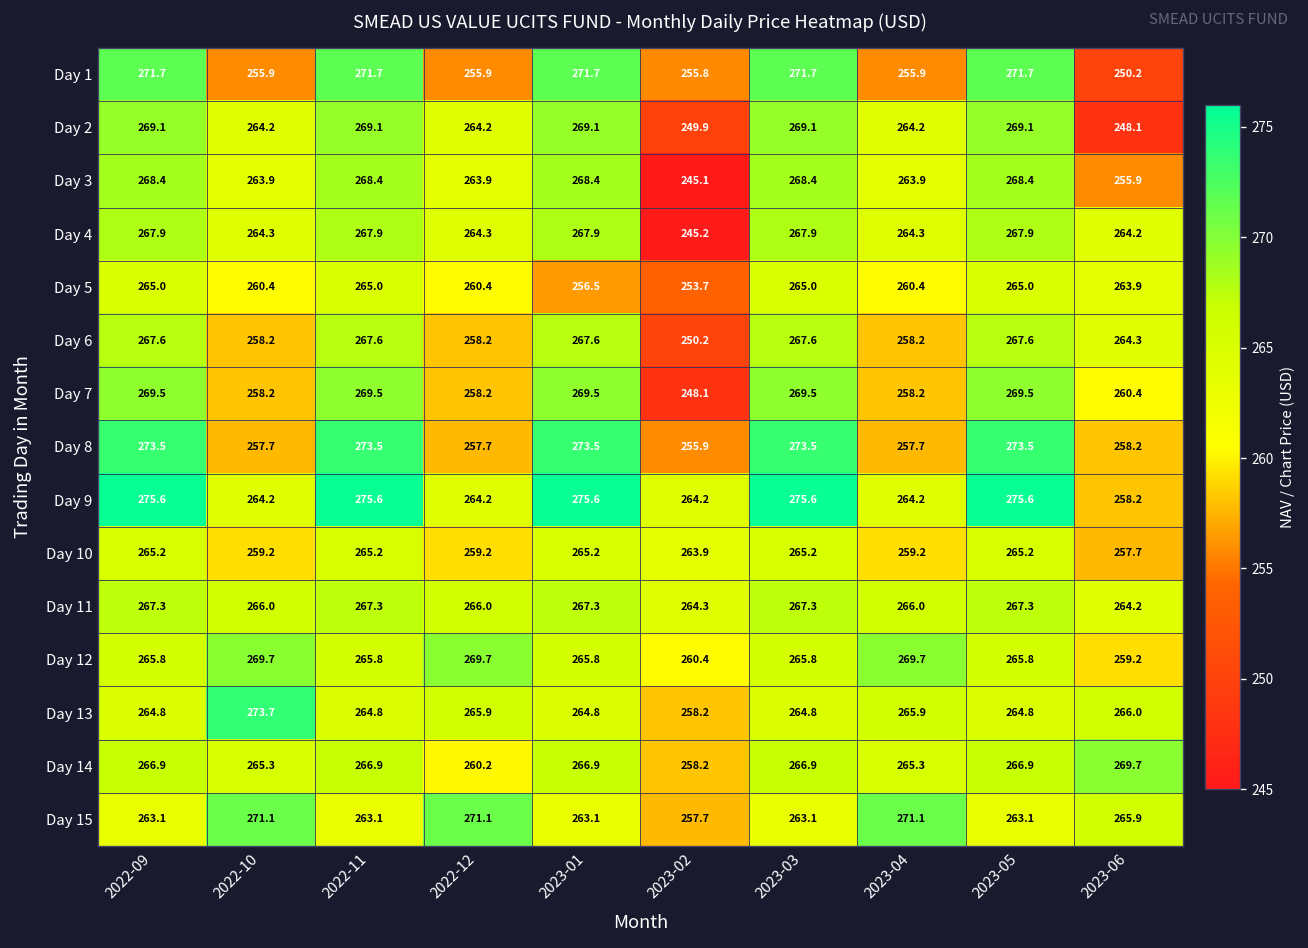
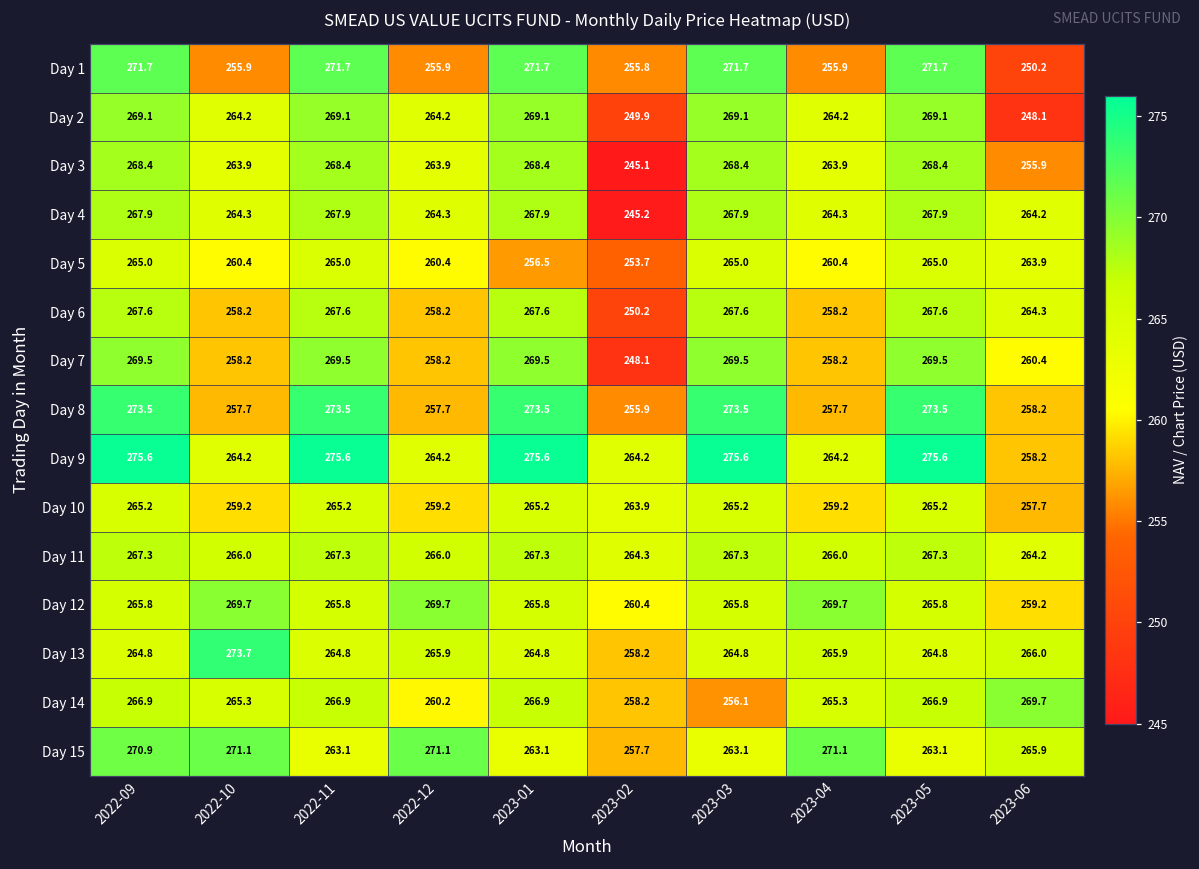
  {
    "Day 1": {
      "2022-09": 271.7,
      "2022-10": 255.9,
      "2022-11": 271.7,
      "2022-12": 255.9,
      "2023-01": 271.7,
      "2023-02": 255.8,
      "2023-03": 271.7,
      "2023-04": 255.9,
      "2023-05": 271.7,
      "2023-06": 250.2
    },
    "Day 2": {
      "2022-09": 269.1,
      "2022-10": 264.2,
      "2022-11": 269.1,
      "2022-12": 264.2,
      "2023-01": 269.1,
      "2023-02": 249.9,
      "2023-03": 269.1,
      "2023-04": 264.2,
      "2023-05": 269.1,
      "2023-06": 248.1
    },
    "Day 3": {
      "2022-09": 268.4,
      "2022-10": 263.9,
      "2022-11": 268.4,
      "2022-12": 263.9,
      "2023-01": 268.4,
      "2023-02": 245.1,
      "2023-03": 268.4,
      "2023-04": 263.9,
      "2023-05": 268.4,
      "2023-06": 255.9
    },
    "Day 4": {
      "2022-09": 267.9,
      "2022-10": 264.3,
      "2022-11": 267.9,
      "2022-12": 264.3,
      "2023-01": 267.9,
      "2023-02": 245.2,
      "2023-03": 267.9,
      "2023-04": 264.3,
      "2023-05": 267.9,
      "2023-06": 264.2
    },
    "Day 5": {
      "2022-09": 265.0,
      "2022-10": 260.4,
      "2022-11": 265.0,
      "2022-12": 260.4,
      "2023-01": 256.5,
      "2023-02": 253.7,
      "2023-03": 265.0,
      "2023-04": 260.4,
      "2023-05": 265.0,
      "2023-06": 263.9
    },
    "Day 6": {
      "2022-09": 267.6,
      "2022-10": 258.2,
      "2022-11": 267.6,
      "2022-12": 258.2,
      "2023-01": 267.6,
      "2023-02": 250.2,
      "2023-03": 267.6,
      "2023-04": 258.2,
      "2023-05": 267.6,
      "2023-06": 264.3
    },
    "Day 7": {
      "2022-09": 269.5,
      "2022-10": 258.2,
      "2022-11": 269.5,
      "2022-12": 258.2,
      "2023-01": 269.5,
      "2023-02": 248.1,
      "2023-03": 269.5,
      "2023-04": 258.2,
      "2023-05": 269.5,
      "2023-06": 260.4
    },
    "Day 8": {
      "2022-09": 273.5,
      "2022-10": 257.7,
      "2022-11": 273.5,
      "2022-12": 257.7,
      "2023-01": 273.5,
      "2023-02": 255.9,
      "2023-03": 273.5,
      "2023-04": 257.7,
      "2023-05": 273.5,
      "2023-06": 258.2
    },
    "Day 9": {
      "2022-09": 275.6,
      "2022-10": 264.2,
      "2022-11": 275.6,
      "2022-12": 264.2,
      "2023-01": 275.6,
      "2023-02": 264.2,
      "2023-03": 275.6,
      "2023-04": 264.2,
      "2023-05": 275.6,
      "2023-06": 258.2
    },
    "Day 10": {
      "2022-09": 265.2,
      "2022-10": 259.2,
      "2022-11": 265.2,
      "2022-12": 259.2,
      "2023-01": 265.2,
      "2023-02": 263.9,
      "2023-03": 265.2,
      "2023-04": 259.2,
      "2023-05": 265.2,
      "2023-06": 257.7
    },
    "Day 11": {
      "2022-09": 267.3,
      "2022-10": 266.0,
      "2022-11": 267.3,
      "2022-12": 266.0,
      "2023-01": 267.3,
      "2023-02": 264.3,
      "2023-03": 267.3,
      "2023-04": 266.0,
      "2023-05": 267.3,
      "2023-06": 264.2
    },
    "Day 12": {
      "2022-09": 265.8,
      "2022-10": 269.7,
      "2022-11": 265.8,
      "2022-12": 269.7,
      "2023-01": 265.8,
      "2023-02": 260.4,
      "2023-03": 265.8,
      "2023-04": 269.7,
      "2023-05": 265.8,
      "2023-06": 259.2
    },
    "Day 13": {
      "2022-09": 264.8,
      "2022-10": 273.7,
      "2022-11": 264.8,
      "2022-12": 265.9,
      "2023-01": 264.8,
      "2023-02": 258.2,
      "2023-03": 264.8,
      "2023-04": 265.9,
      "2023-05": 264.8,
      "2023-06": 266.0
    },
    "Day 14": {
      "2022-09": 266.9,
      "2022-10": 265.3,
      "2022-11": 266.9,
      "2022-12": 260.2,
      "2023-01": 266.9,
      "2023-02": 258.2,
-     "2023-03": 266.9,
+     "2023-03": 256.1,
      "2023-04": 265.3,
      "2023-05": 266.9,
      "2023-06": 269.7
    },
    "Day 15": {
-     "2022-09": 263.1,
+     "2022-09": 270.9,
      "2022-10": 271.1,
      "2022-11": 263.1,
      "2022-12": 271.1,
      "2023-01": 263.1,
      "2023-02": 257.7,
      "2023-03": 263.1,
      "2023-04": 271.1,
      "2023-05": 263.1,
      "2023-06": 265.9
    }
  }
